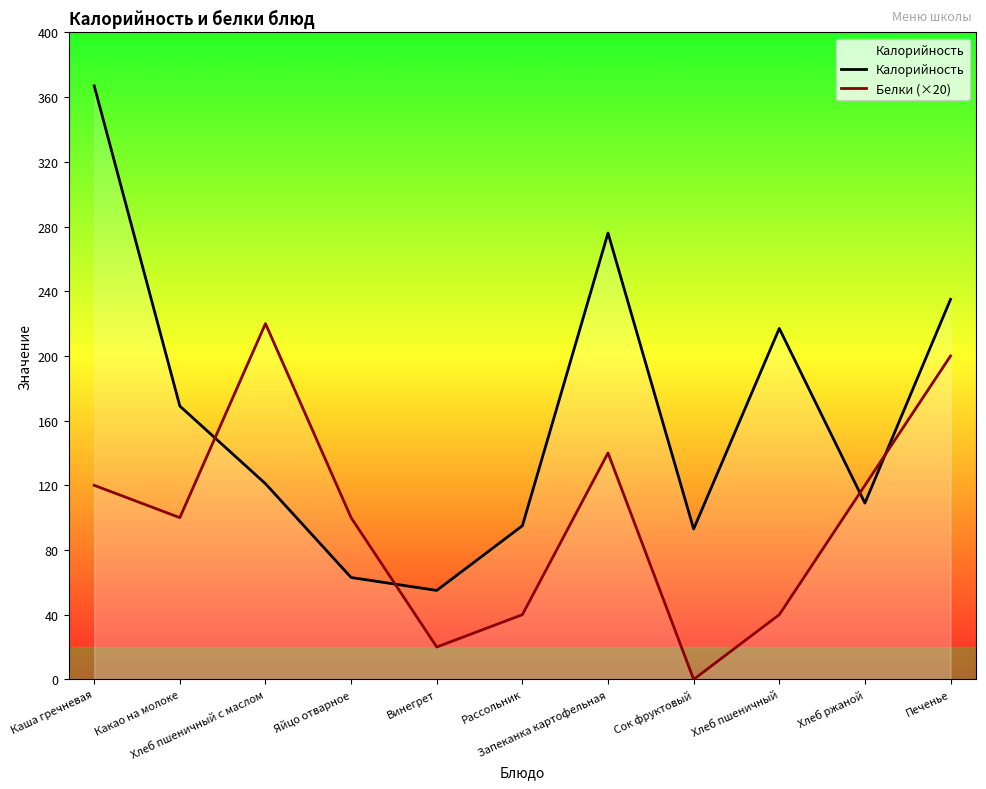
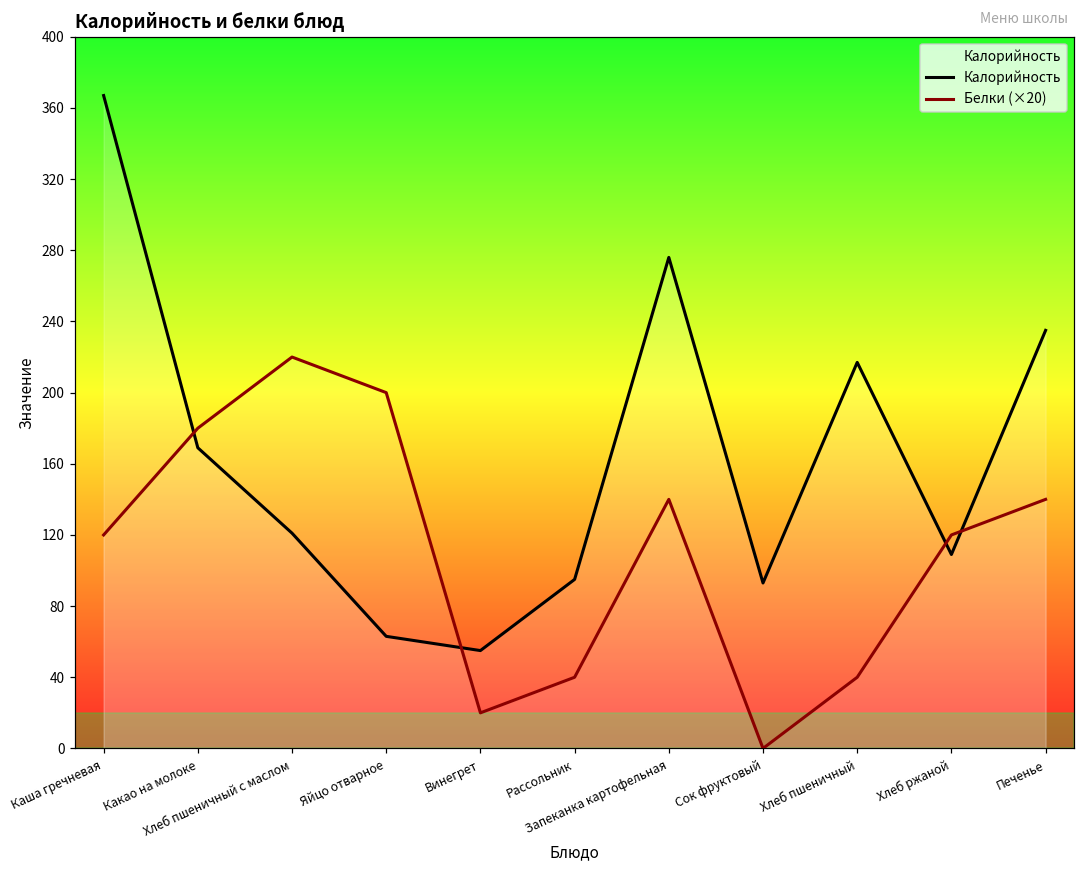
  {
    "Белки (×20)": {
      "Каша гречневая": 120,
-     "Какао на молоке": 100,
+     "Какао на молоке": 180,
      "Хлеб пшеничный с маслом": 220,
-     "Яйцо отварное": 100,
+     "Яйцо отварное": 200,
      "Винегрет": 20,
      "Рассольник": 40,
      "Запеканка картофельная": 140,
      "Сок фруктовый": 0,
      "Хлеб пшеничный": 40,
      "Хлеб ржаной": 120,
-     "Печенье": 200
+     "Печенье": 140
    }
  }
